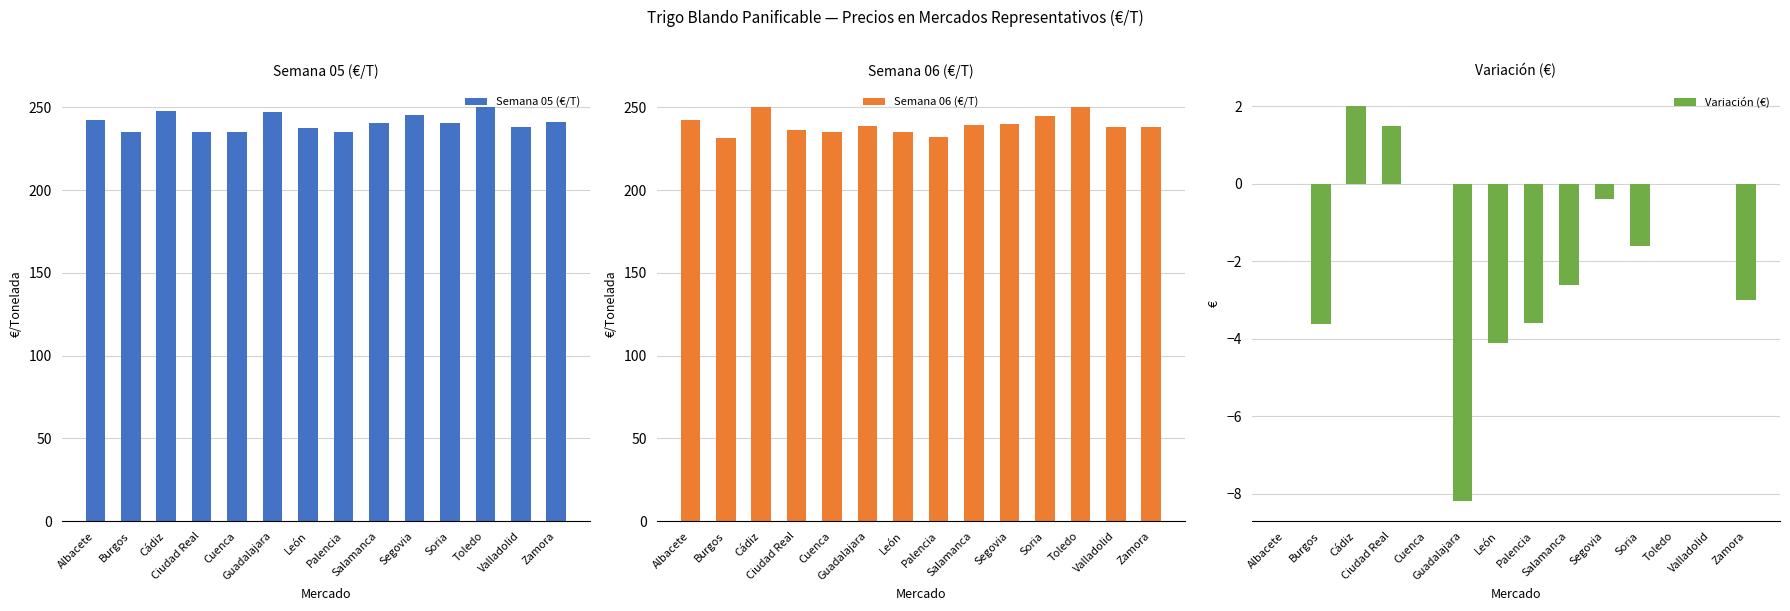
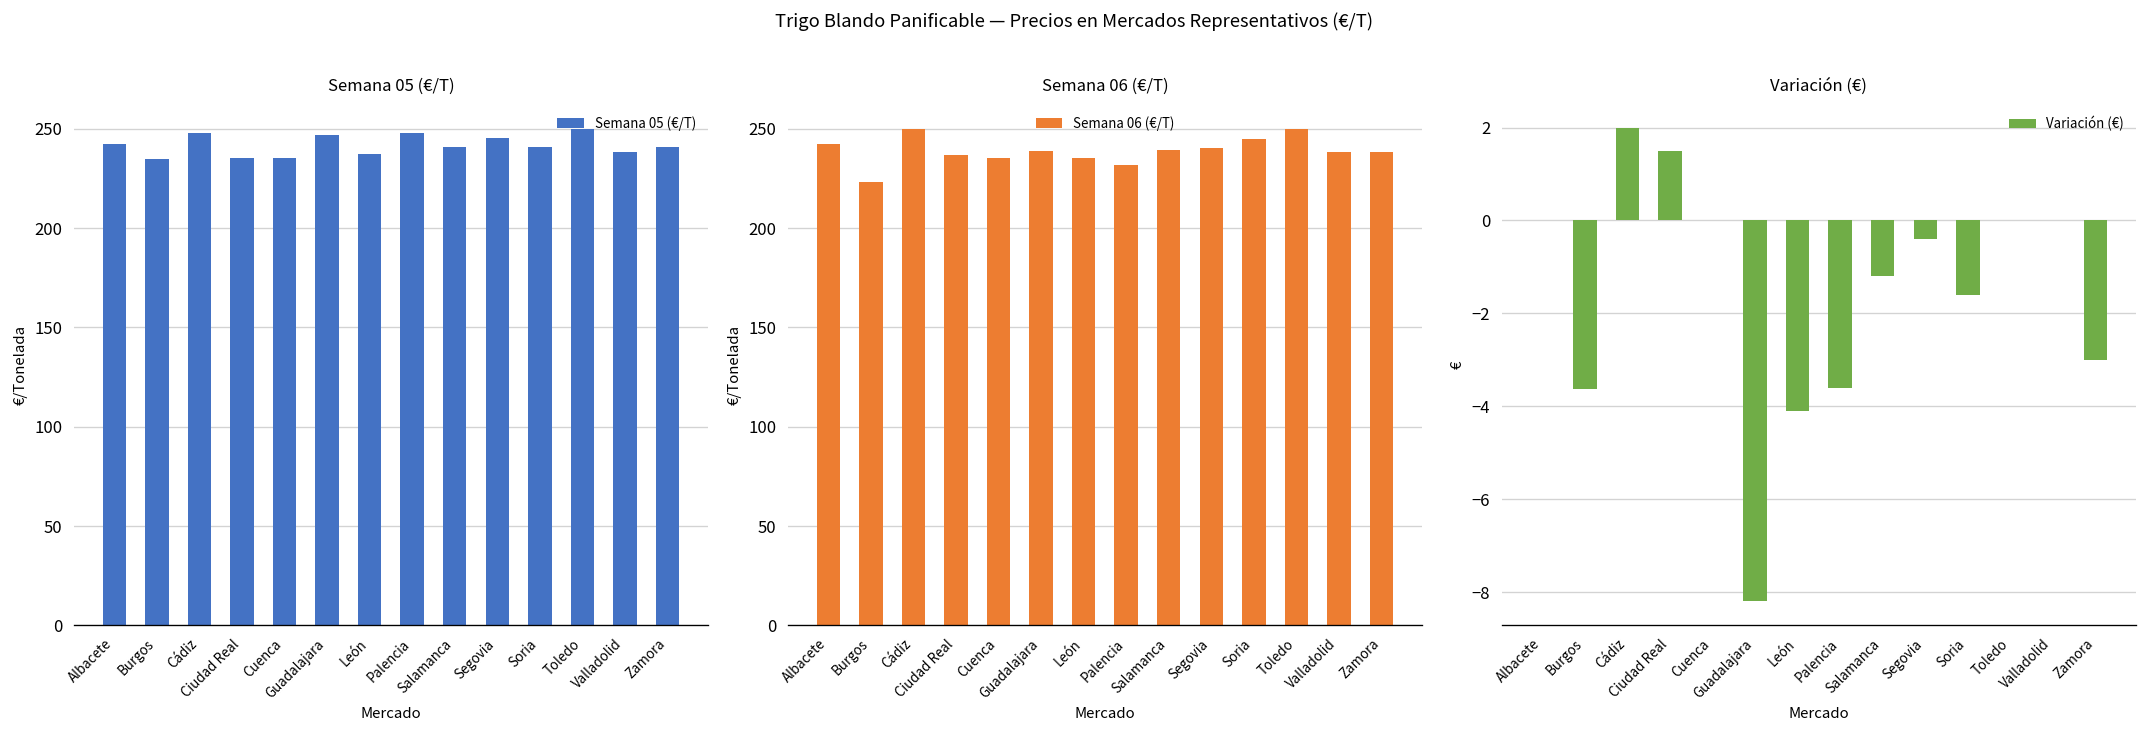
  {
    "Semana 05 (€/T)": {
      "Albacete": 242,
      "Burgos": 235,
      "Cádiz": 248,
      "Ciudad Real": 235,
      "Cuenca": 235,
      "Guadalajara": 247,
      "León": 237,
-     "Palencia": 235,
+     "Palencia": 248,
      "Salamanca": 241,
      "Segovia": 245,
      "Soria": 241,
      "Toledo": 250,
      "Valladolid": 238,
      "Zamora": 241
    },
    "Semana 06 (€/T)": {
      "Albacete": 242,
-     "Burgos": 231,
+     "Burgos": 223,
      "Cádiz": 250,
      "Ciudad Real": 237,
      "Cuenca": 235,
      "Guadalajara": 239,
      "León": 235,
      "Palencia": 232,
      "Salamanca": 239,
      "Segovia": 240,
      "Soria": 245,
      "Toledo": 250,
      "Valladolid": 238,
      "Zamora": 238
    },
    "Variación (€)": {
      "Albacete": 0.0,
      "Burgos": -3.6,
      "Cádiz": 2.0,
      "Ciudad Real": 1.5,
      "Cuenca": 0.0,
      "Guadalajara": -8.2,
      "León": -4.1,
      "Palencia": -3.6,
-     "Salamanca": -2.6,
+     "Salamanca": -1.2,
      "Segovia": -0.4,
      "Soria": -1.6,
      "Toledo": 0.0,
      "Valladolid": 0.0,
      "Zamora": -3.0
    }
  }
